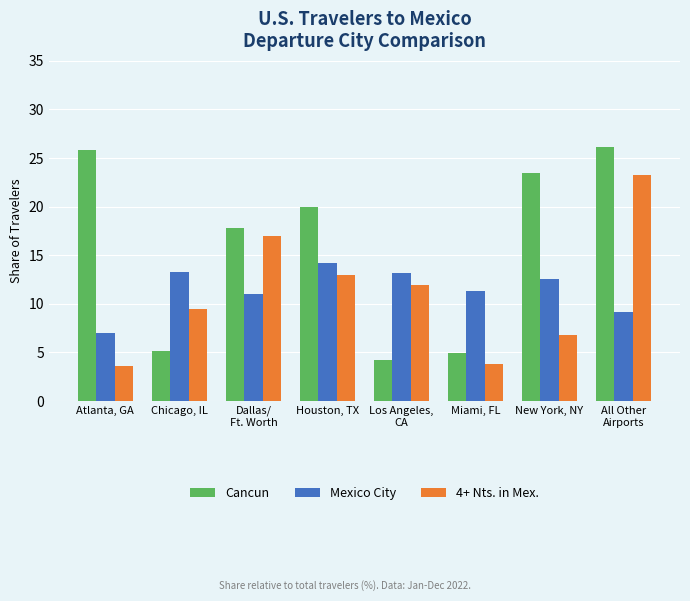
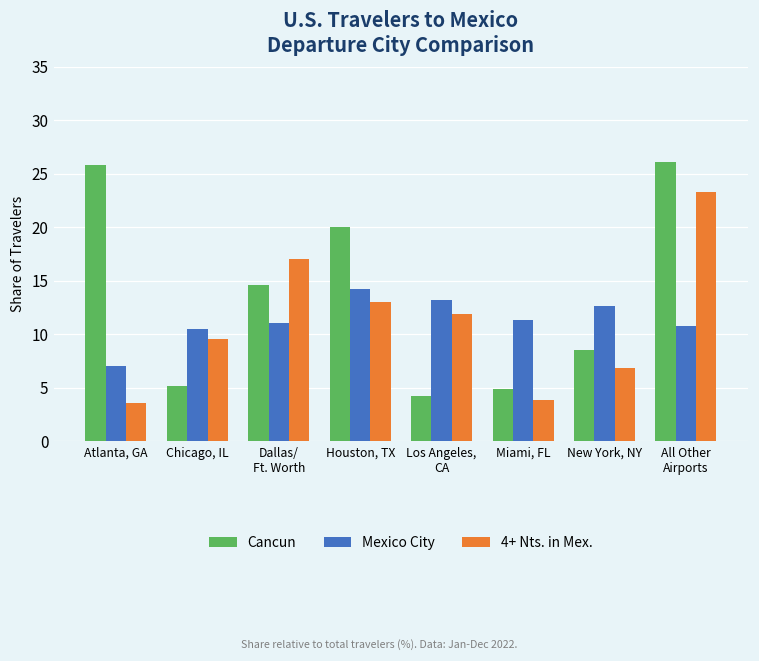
  {
    "Cancun": {
      "Atlanta, GA": 26,
      "Chicago, IL": 5,
-     "Dallas/ Ft. Worth": 18,
+     "Dallas/ Ft. Worth": 15,
      "Houston, TX": 20,
      "Los Angeles, CA": 4,
      "Miami, FL": 5,
-     "New York, NY": 24,
+     "New York, NY": 9,
      "All Other Airports": 26
    },
    "Mexico City": {
      "Atlanta, GA": 7,
-     "Chicago, IL": 13,
+     "Chicago, IL": 11,
      "Dallas/ Ft. Worth": 11,
      "Houston, TX": 14,
      "Los Angeles, CA": 13,
      "Miami, FL": 11,
      "New York, NY": 13,
-     "All Other Airports": 9
+     "All Other Airports": 11
    },
    "4+ Nts. in Mex.": {
      "Atlanta, GA": 4,
      "Chicago, IL": 10,
      "Dallas/ Ft. Worth": 17,
      "Houston, TX": 13,
      "Los Angeles, CA": 12,
      "Miami, FL": 4,
      "New York, NY": 7,
      "All Other Airports": 23
    }
  }
